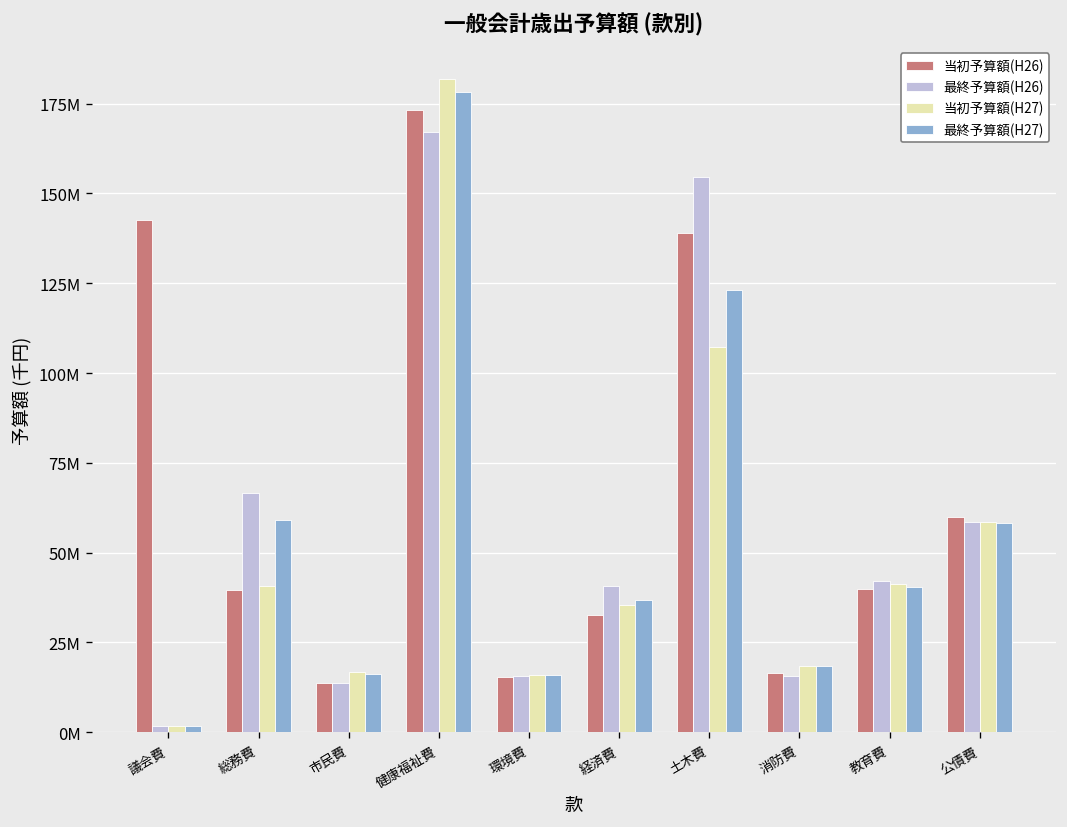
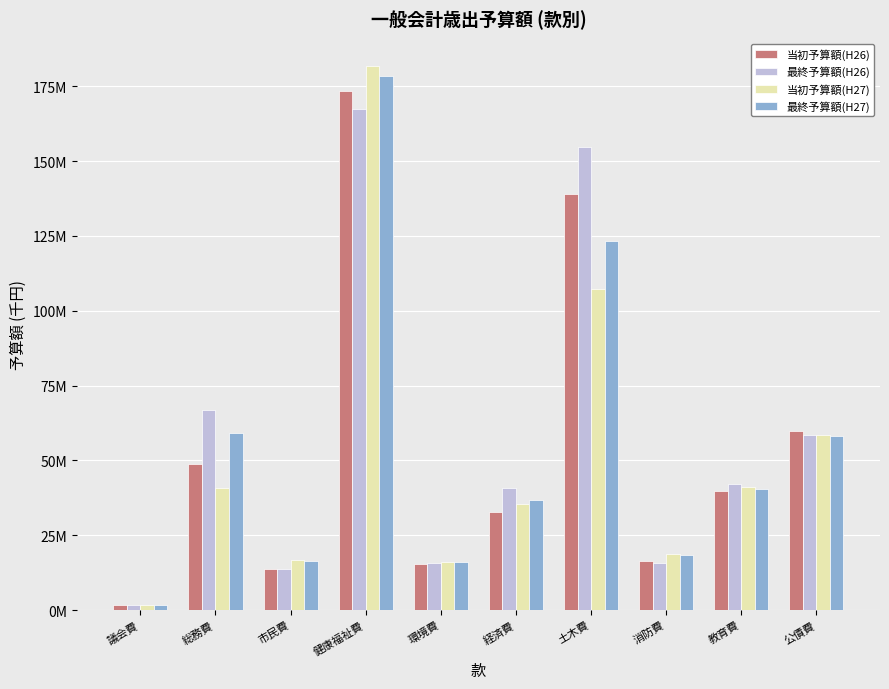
  {
    "当初予算額(H26)": {
-     "議会費": 143000000,
-     "総務費": 40000000,
+     "議会費": 2000000,
+     "総務費": 49000000,
      "市民費": 14000000,
      "健康福祉費": 173000000,
      "環境費": 15000000,
      "経済費": 33000000,
      "土木費": 139000000,
      "消防費": 17000000,
      "教育費": 40000000,
      "公債費": 60000000
    },
    "当初予算額(H27)": {
      "議会費": 2000000,
      "総務費": 41000000,
      "市民費": 17000000,
      "健康福祉費": 182000000,
      "環境費": 16000000,
      "経済費": 36000000,
      "土木費": 107000000,
      "消防費": 19000000,
      "教育費": 41000000,
      "公債費": 59000000
    }
  }
